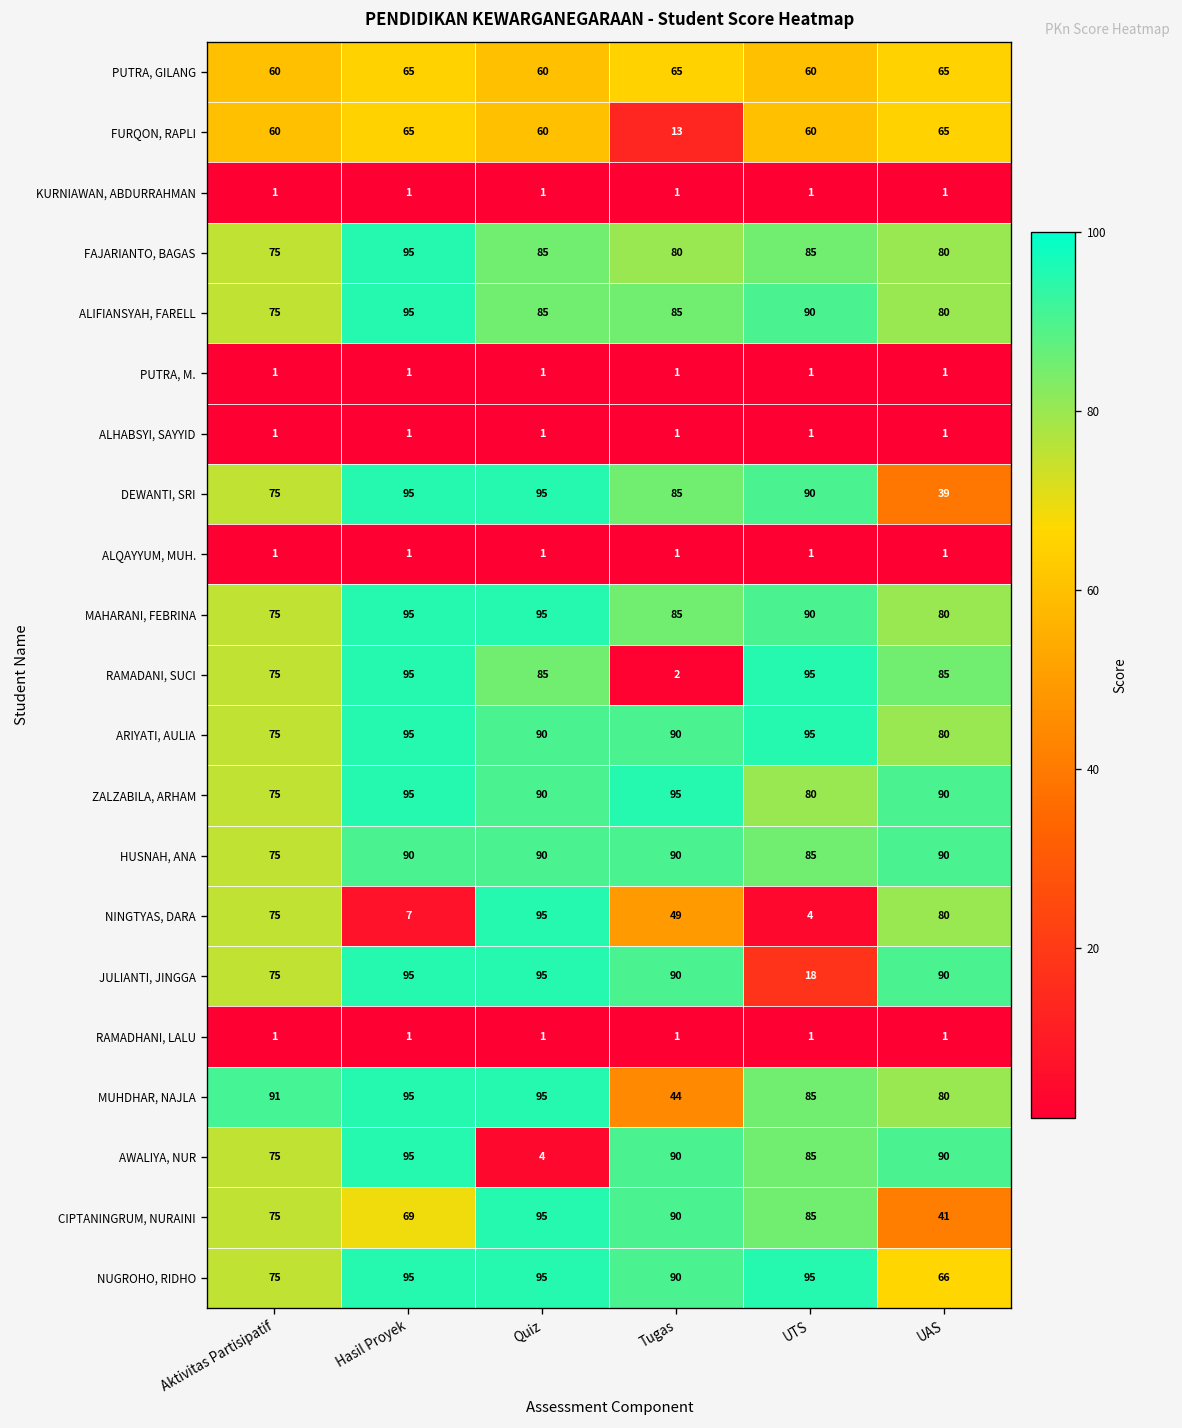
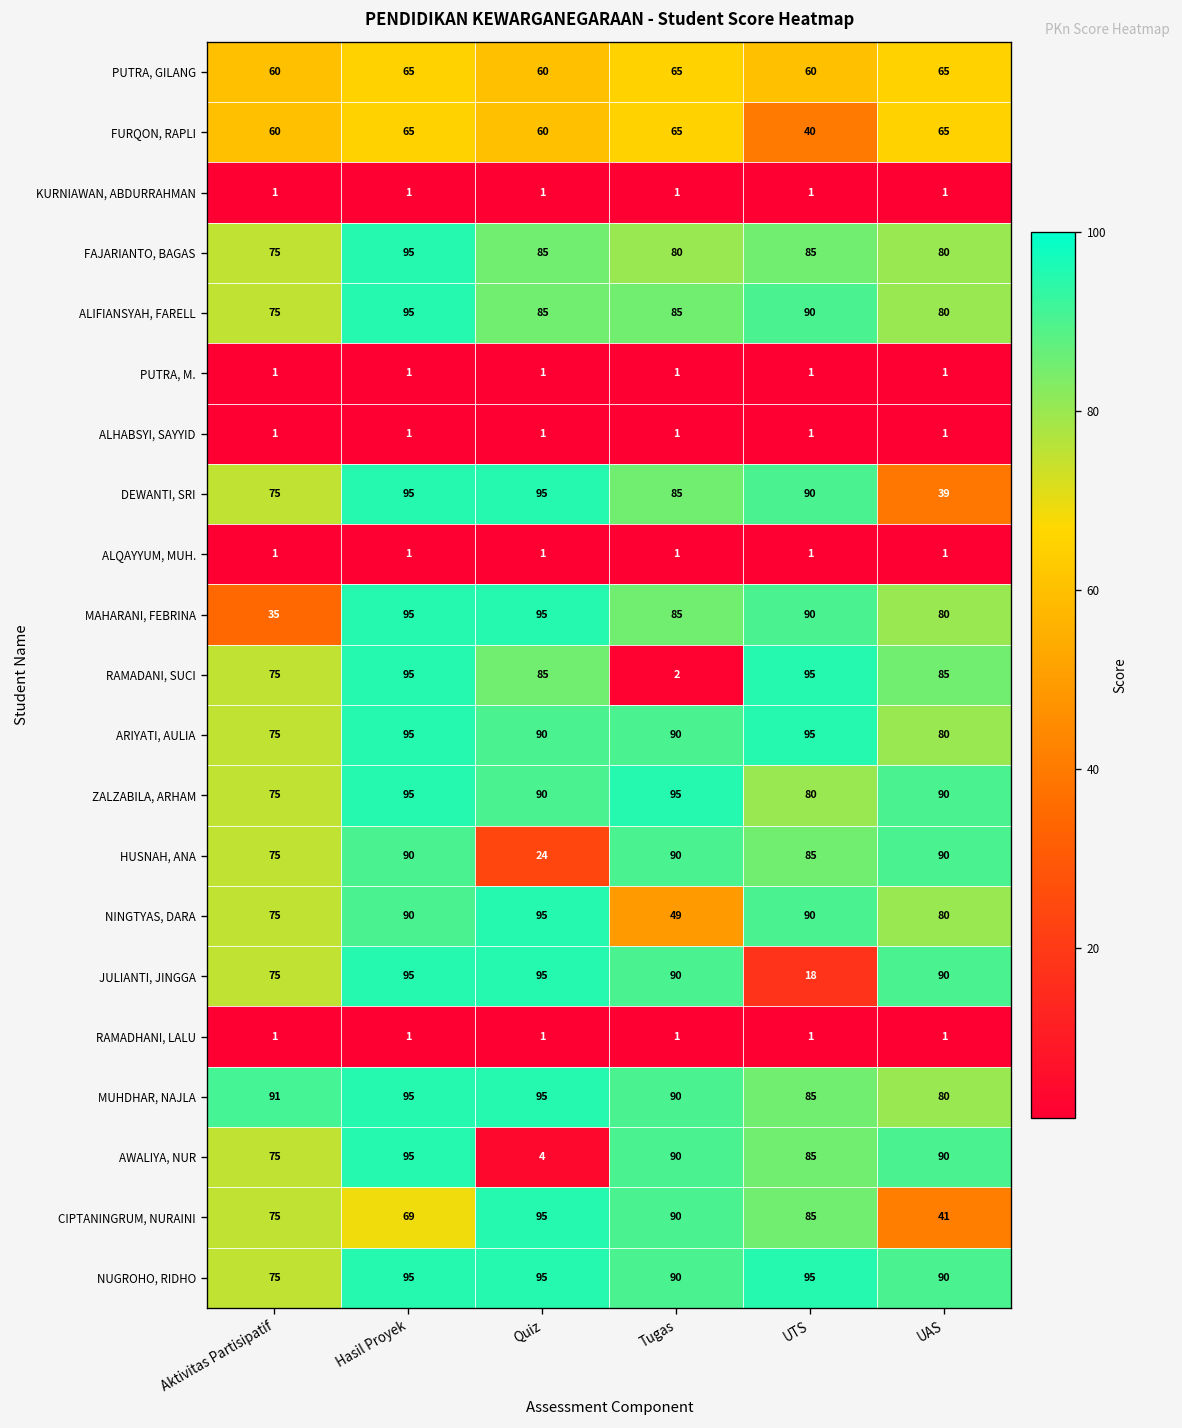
  {
    "PUTRA, GILANG": {
      "Aktivitas Partisipatif": 60,
      "Hasil Proyek": 65,
      "Quiz": 60,
      "Tugas": 65,
      "UTS": 60,
      "UAS": 65
    },
    "FURQON, RAPLI": {
      "Aktivitas Partisipatif": 60,
      "Hasil Proyek": 65,
      "Quiz": 60,
-     "Tugas": 13,
-     "UTS": 60,
+     "Tugas": 65,
+     "UTS": 40,
      "UAS": 65
    },
    "KURNIAWAN, ABDURRAHMAN": {
      "Aktivitas Partisipatif": 1,
      "Hasil Proyek": 1,
      "Quiz": 1,
      "Tugas": 1,
      "UTS": 1,
      "UAS": 1
    },
    "FAJARIANTO, BAGAS": {
      "Aktivitas Partisipatif": 75,
      "Hasil Proyek": 95,
      "Quiz": 85,
      "Tugas": 80,
      "UTS": 85,
      "UAS": 80
    },
    "ALIFIANSYAH, FARELL": {
      "Aktivitas Partisipatif": 75,
      "Hasil Proyek": 95,
      "Quiz": 85,
      "Tugas": 85,
      "UTS": 90,
      "UAS": 80
    },
    "PUTRA, M.": {
      "Aktivitas Partisipatif": 1,
      "Hasil Proyek": 1,
      "Quiz": 1,
      "Tugas": 1,
      "UTS": 1,
      "UAS": 1
    },
    "ALHABSYI, SAYYID": {
      "Aktivitas Partisipatif": 1,
      "Hasil Proyek": 1,
      "Quiz": 1,
      "Tugas": 1,
      "UTS": 1,
      "UAS": 1
    },
    "DEWANTI, SRI": {
      "Aktivitas Partisipatif": 75,
      "Hasil Proyek": 95,
      "Quiz": 95,
      "Tugas": 85,
      "UTS": 90,
      "UAS": 39
    },
    "ALQAYYUM, MUH.": {
      "Aktivitas Partisipatif": 1,
      "Hasil Proyek": 1,
      "Quiz": 1,
      "Tugas": 1,
      "UTS": 1,
      "UAS": 1
    },
    "MAHARANI, FEBRINA": {
-     "Aktivitas Partisipatif": 75,
+     "Aktivitas Partisipatif": 35,
      "Hasil Proyek": 95,
      "Quiz": 95,
      "Tugas": 85,
      "UTS": 90,
      "UAS": 80
    },
    "RAMADANI, SUCI": {
      "Aktivitas Partisipatif": 75,
      "Hasil Proyek": 95,
      "Quiz": 85,
      "Tugas": 2,
      "UTS": 95,
      "UAS": 85
    },
    "ARIYATI, AULIA": {
      "Aktivitas Partisipatif": 75,
      "Hasil Proyek": 95,
      "Quiz": 90,
      "Tugas": 90,
      "UTS": 95,
      "UAS": 80
    },
    "ZALZABILA, ARHAM": {
      "Aktivitas Partisipatif": 75,
      "Hasil Proyek": 95,
      "Quiz": 90,
      "Tugas": 95,
      "UTS": 80,
      "UAS": 90
    },
    "HUSNAH, ANA": {
      "Aktivitas Partisipatif": 75,
      "Hasil Proyek": 90,
-     "Quiz": 90,
+     "Quiz": 24,
      "Tugas": 90,
      "UTS": 85,
      "UAS": 90
    },
    "NINGTYAS, DARA": {
      "Aktivitas Partisipatif": 75,
-     "Hasil Proyek": 7,
+     "Hasil Proyek": 90,
      "Quiz": 95,
      "Tugas": 49,
-     "UTS": 4,
+     "UTS": 90,
      "UAS": 80
    },
    "JULIANTI, JINGGA": {
      "Aktivitas Partisipatif": 75,
      "Hasil Proyek": 95,
      "Quiz": 95,
      "Tugas": 90,
      "UTS": 18,
      "UAS": 90
    },
    "RAMADHANI, LALU": {
      "Aktivitas Partisipatif": 1,
      "Hasil Proyek": 1,
      "Quiz": 1,
      "Tugas": 1,
      "UTS": 1,
      "UAS": 1
    },
    "MUHDHAR, NAJLA": {
      "Aktivitas Partisipatif": 91,
      "Hasil Proyek": 95,
      "Quiz": 95,
-     "Tugas": 44,
+     "Tugas": 90,
      "UTS": 85,
      "UAS": 80
    },
    "AWALIYA, NUR": {
      "Aktivitas Partisipatif": 75,
      "Hasil Proyek": 95,
      "Quiz": 4,
      "Tugas": 90,
      "UTS": 85,
      "UAS": 90
    },
    "CIPTANINGRUM, NURAINI": {
      "Aktivitas Partisipatif": 75,
      "Hasil Proyek": 69,
      "Quiz": 95,
      "Tugas": 90,
      "UTS": 85,
      "UAS": 41
    },
    "NUGROHO, RIDHO": {
      "Aktivitas Partisipatif": 75,
      "Hasil Proyek": 95,
      "Quiz": 95,
      "Tugas": 90,
      "UTS": 95,
-     "UAS": 66
+     "UAS": 90
    }
  }
